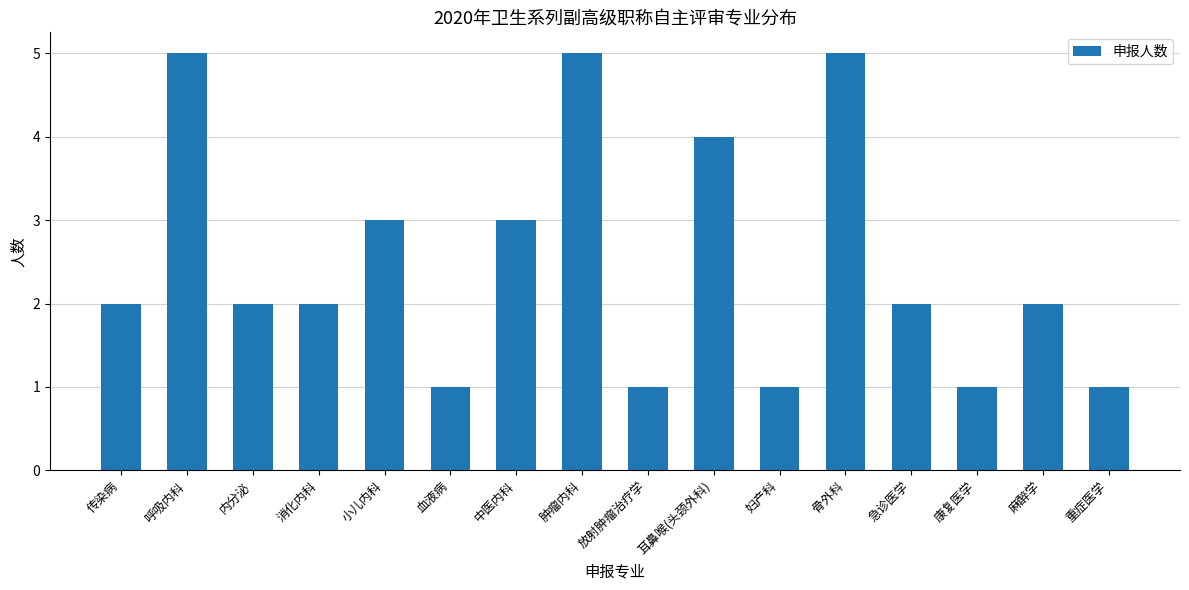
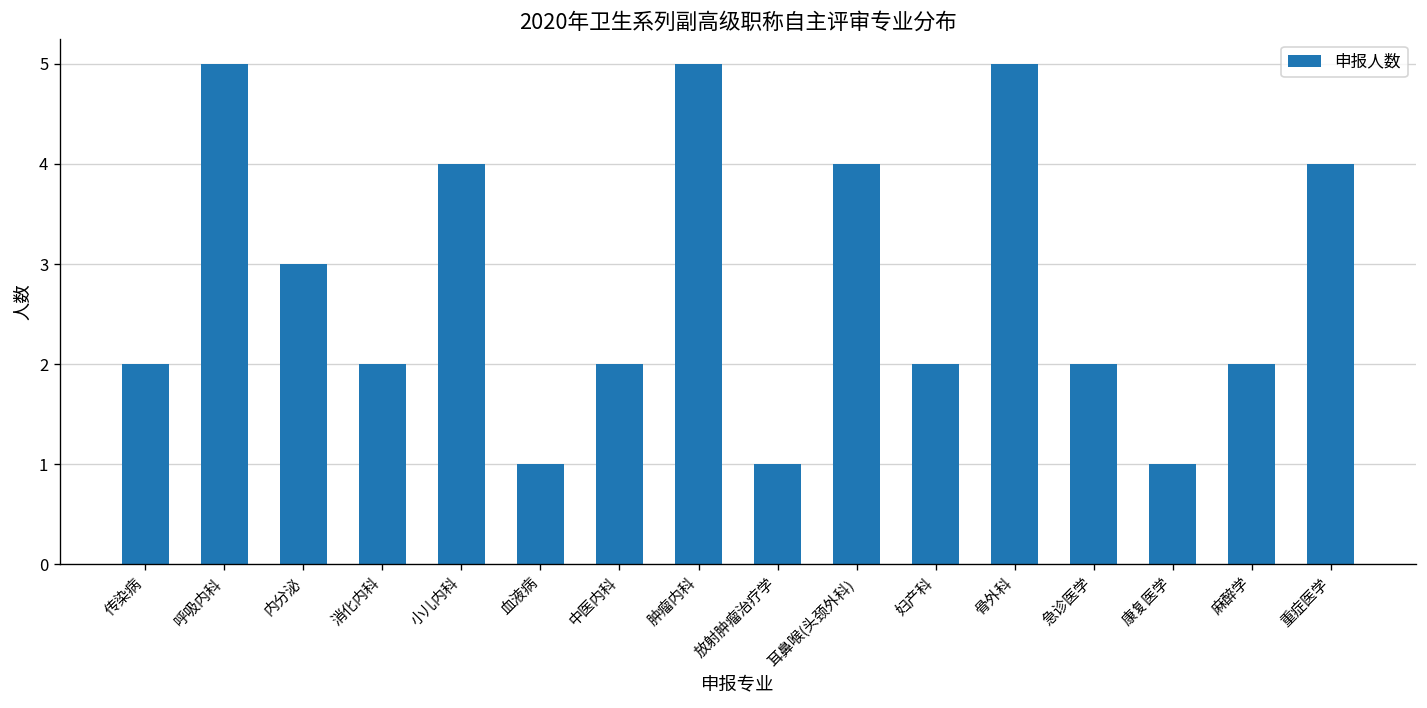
  {
    "传染病": 2,
    "呼吸内科": 5,
-   "内分泌": 2,
+   "内分泌": 3,
    "消化内科": 2,
-   "小儿内科": 3,
+   "小儿内科": 4,
    "血液病": 1,
-   "中医内科": 3,
+   "中医内科": 2,
    "肿瘤内科": 5,
    "放射肿瘤治疗学": 1,
    "耳鼻喉(头颈外科)": 4,
-   "妇产科": 1,
+   "妇产科": 2,
    "骨外科": 5,
    "急诊医学": 2,
    "康复医学": 1,
    "麻醉学": 2,
-   "重症医学": 1
+   "重症医学": 4
  }
